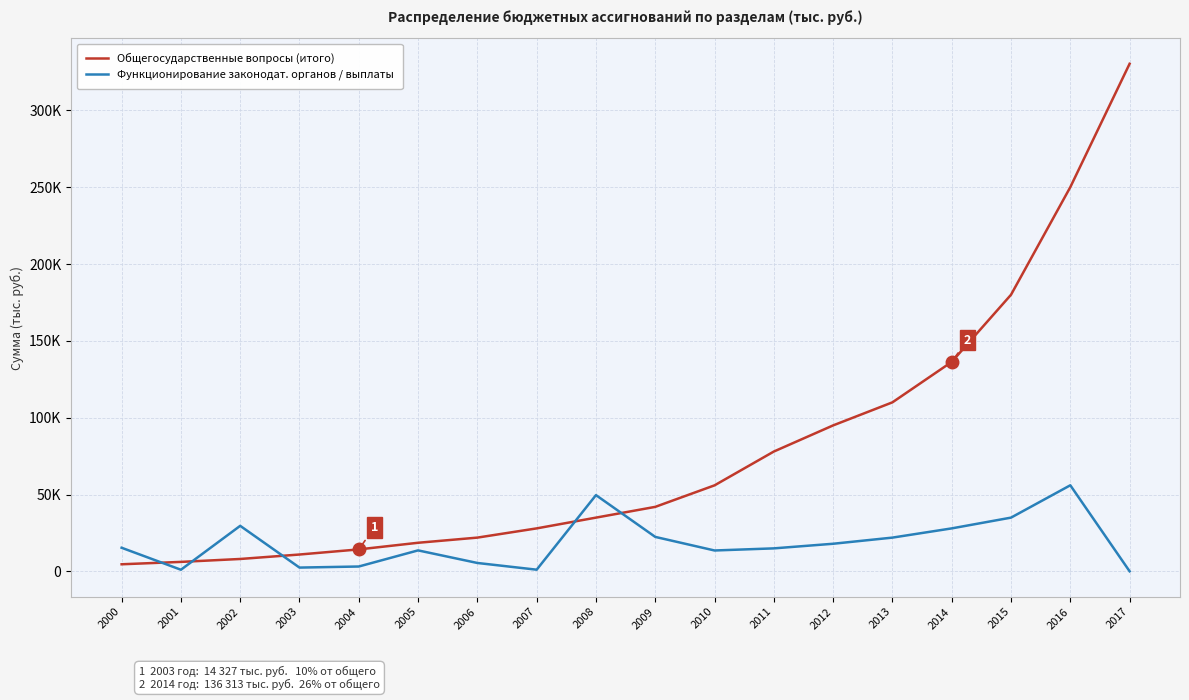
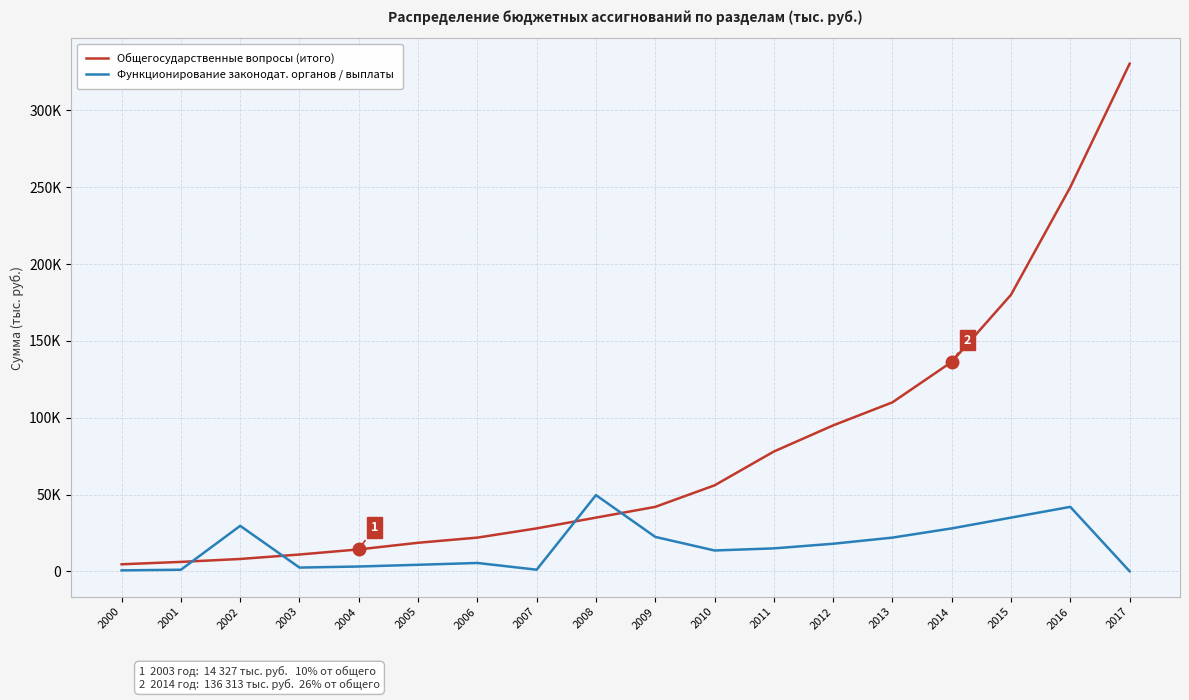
  {
    "Функционирование законодат. органов / выплаты": {
-     "2000": 15000,
+     "2000": 1000,
      "2001": 1000,
      "2002": 30000,
      "2003": 3000,
      "2004": 3000,
-     "2005": 14000,
+     "2005": 4000,
      "2006": 6000,
      "2007": 1000,
      "2008": 50000,
      "2009": 22000,
      "2010": 14000,
      "2011": 15000,
      "2012": 18000,
      "2013": 22000,
      "2014": 28000,
      "2015": 35000,
-     "2016": 56000,
+     "2016": 42000,
      "2017": 0
    }
  }
